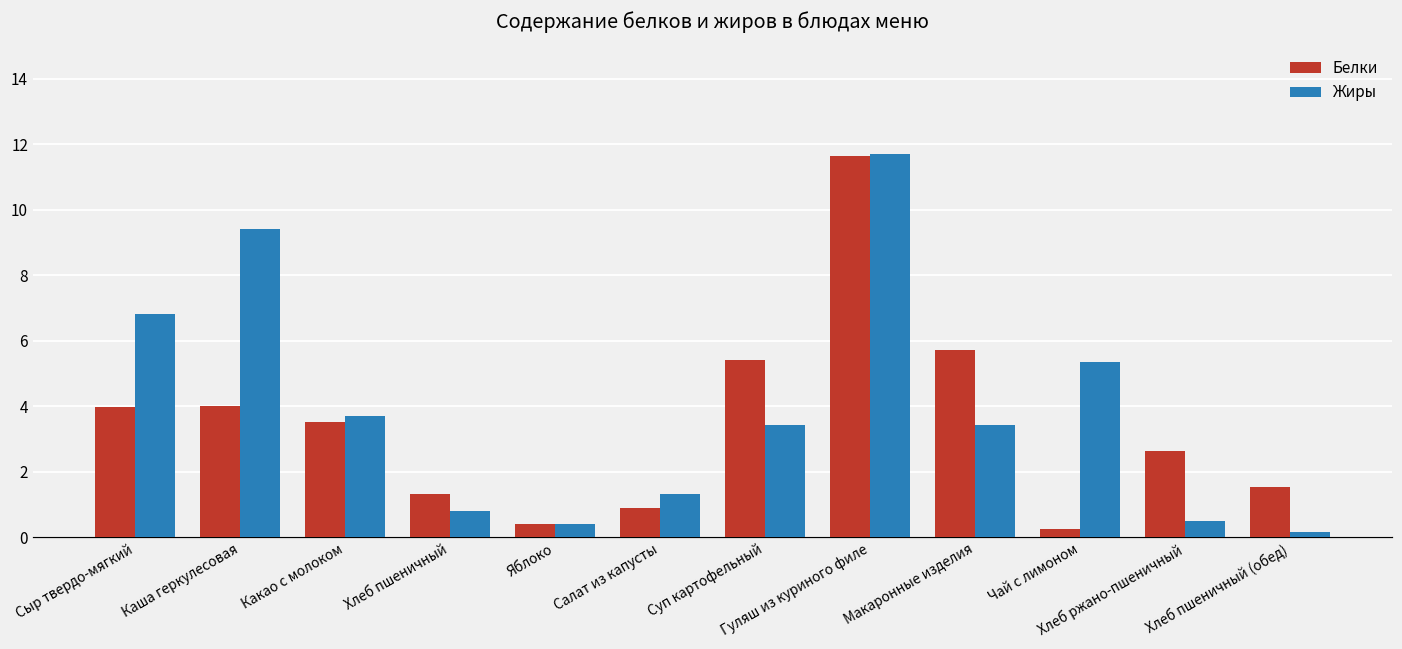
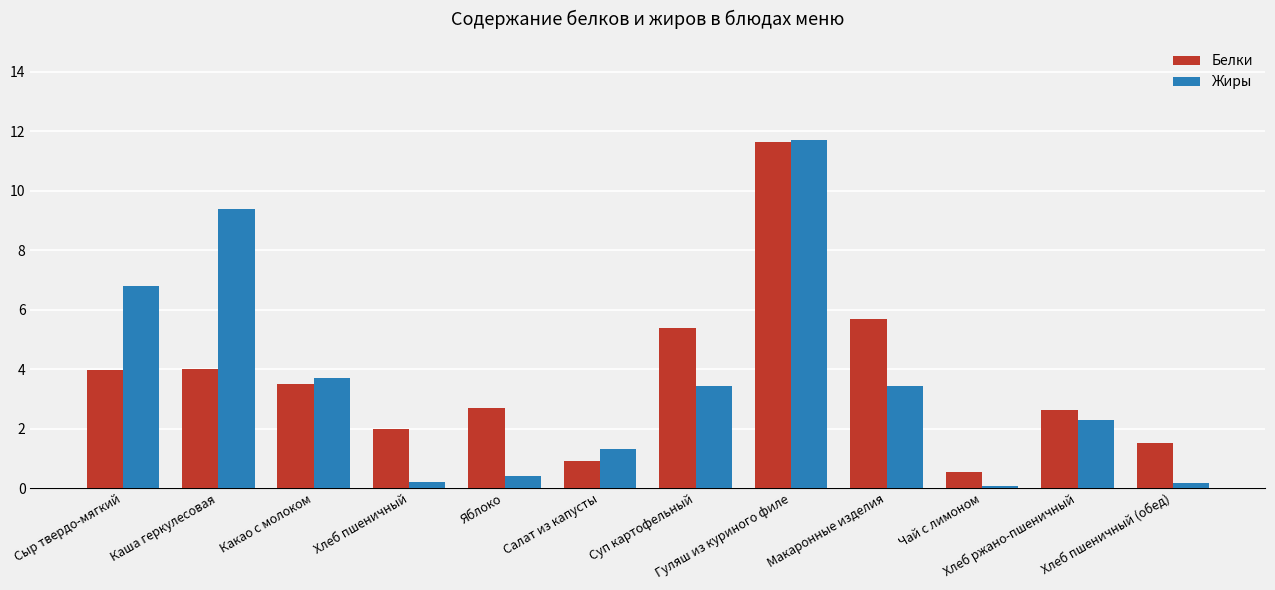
  {
    "Белки": {
      "Сыр твердо-мягкий": 4.0,
      "Каша геркулесовая": 4.0,
      "Какао с молоком": 3.5,
-     "Хлеб пшеничный": 1.3,
-     "Яблоко": 0.4,
+     "Хлеб пшеничный": 2.0,
+     "Яблоко": 2.7,
      "Салат из капусты": 0.9,
      "Суп картофельный": 5.4,
      "Гуляш из куриного филе": 11.6,
      "Макаронные изделия": 5.7,
-     "Чай с лимоном": 0.3,
+     "Чай с лимоном": 0.6,
      "Хлеб ржано-пшеничный": 2.6,
      "Хлеб пшеничный (обед)": 1.5
    },
    "Жиры": {
      "Сыр твердо-мягкий": 6.8,
      "Каша геркулесовая": 9.4,
      "Какао с молоком": 3.7,
-     "Хлеб пшеничный": 0.8,
+     "Хлеб пшеничный": 0.2,
      "Яблоко": 0.4,
      "Салат из капусты": 1.3,
      "Суп картофельный": 3.4,
      "Гуляш из куриного филе": 11.7,
      "Макаронные изделия": 3.4,
-     "Чай с лимоном": 5.4,
-     "Хлеб ржано-пшеничный": 0.5,
+     "Чай с лимоном": 0.1,
+     "Хлеб ржано-пшеничный": 2.3,
      "Хлеб пшеничный (обед)": 0.2
    }
  }
